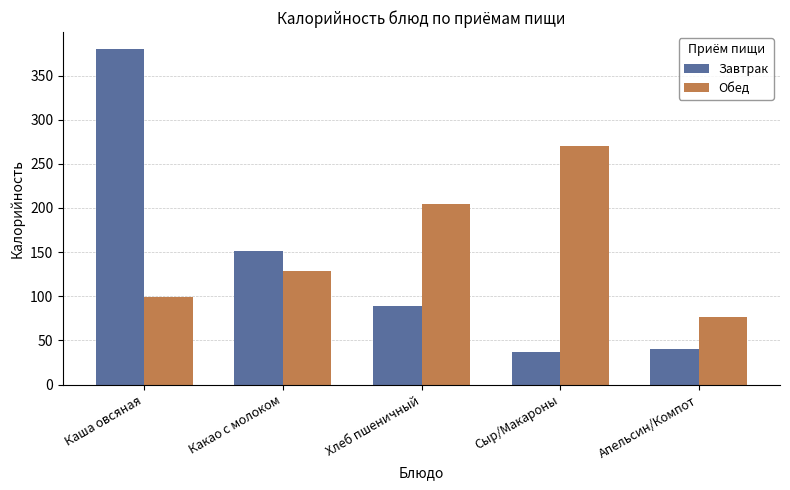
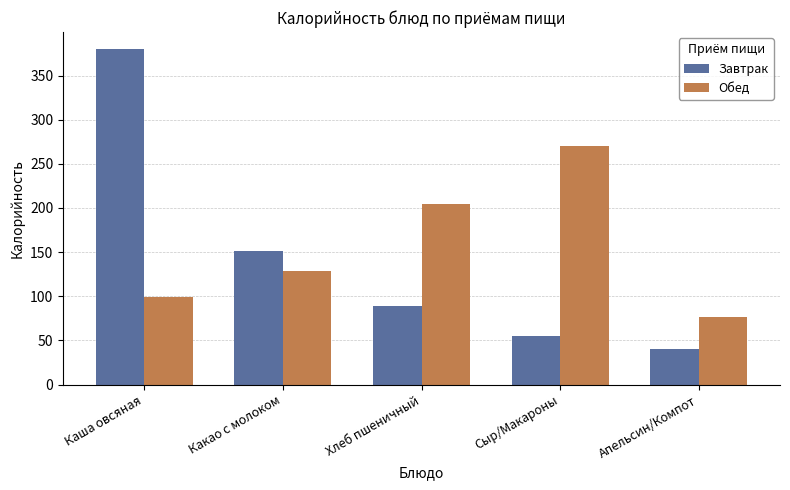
  {
    "Завтрак": {
      "Каша овсяная": 380,
      "Какао с молоком": 150,
      "Хлеб пшеничный": 90,
-     "Сыр/Макароны": 40,
+     "Сыр/Макароны": 60,
      "Апельсин/Компот": 40
    },
    "Обед": {
      "Каша овсяная": 100,
      "Какао с молоком": 130,
      "Хлеб пшеничный": 200,
      "Сыр/Макароны": 270,
      "Апельсин/Компот": 80
    }
  }
